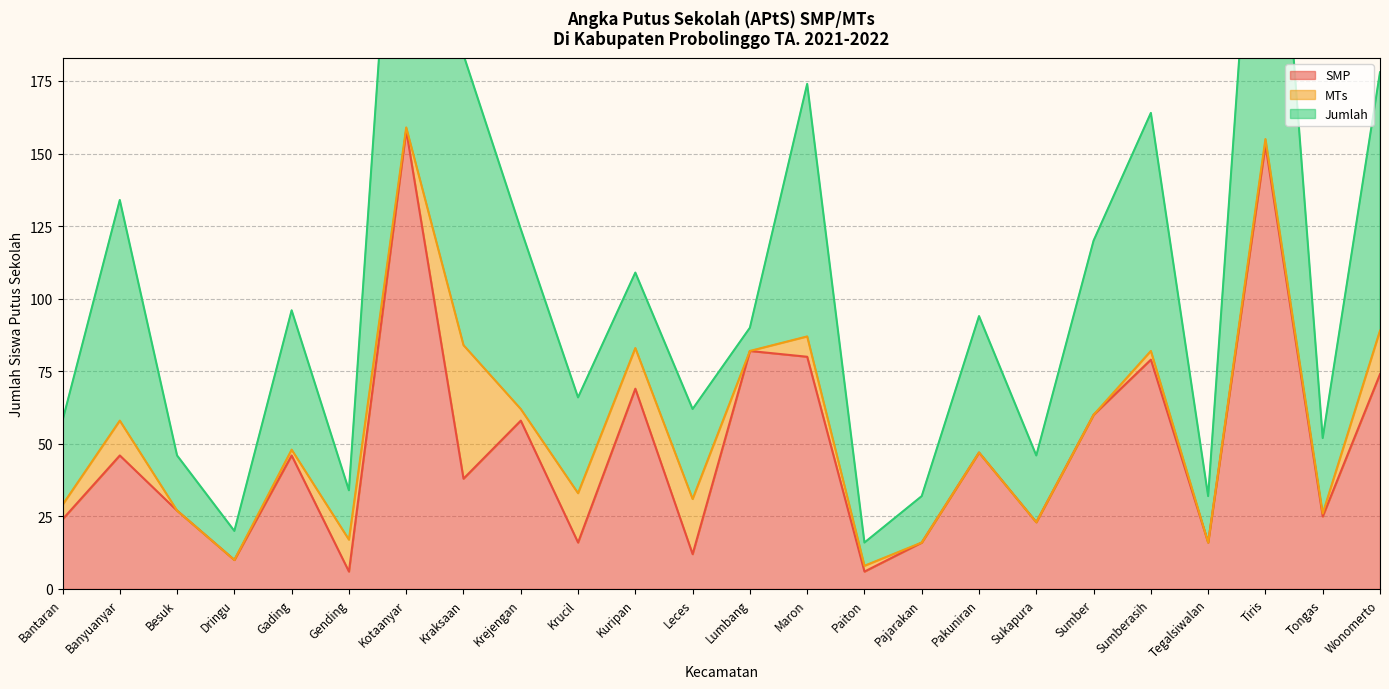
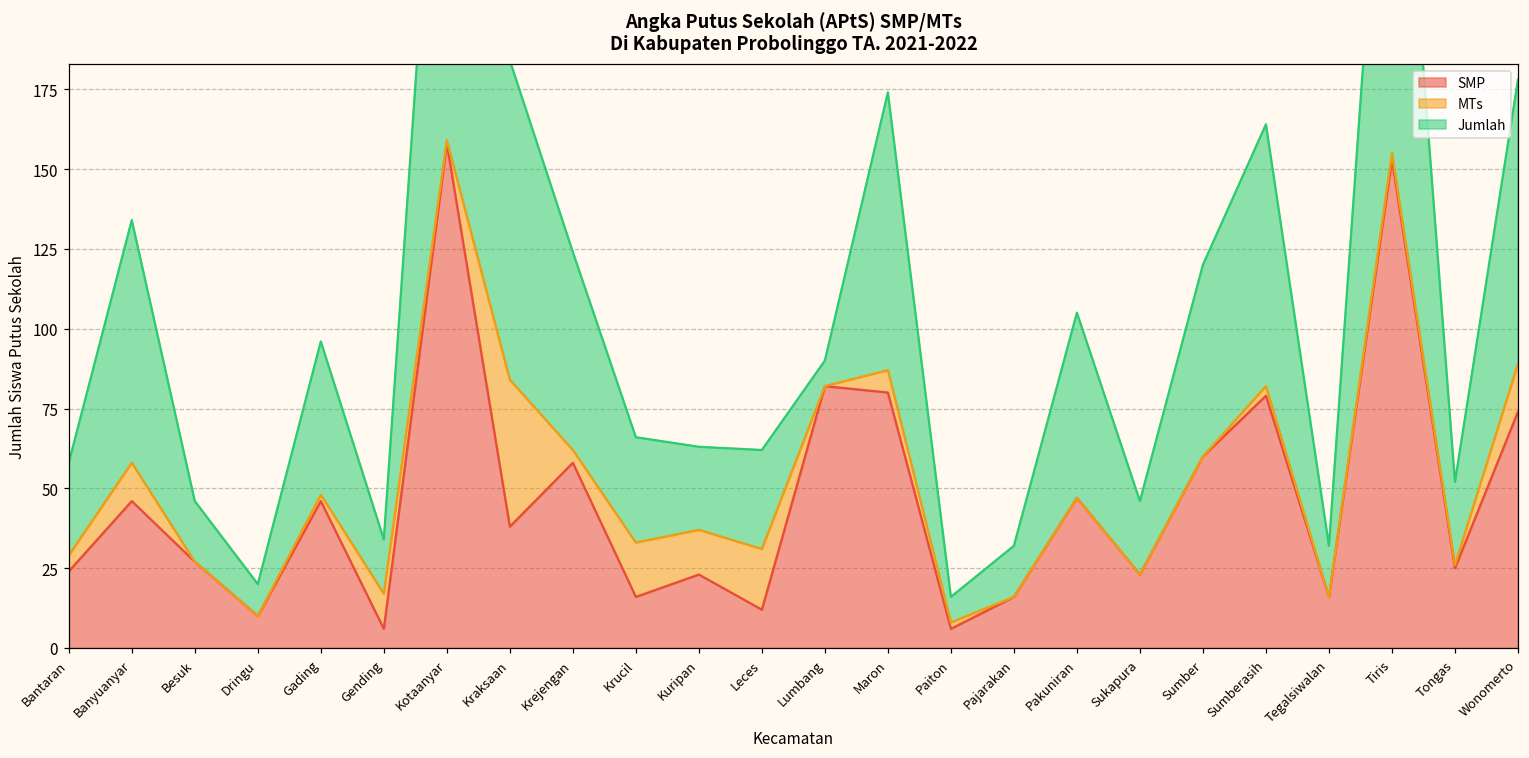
  {
    "SMP": {
      "Bantaran": 24,
      "Banyuanyar": 46,
      "Gading": 46,
      "Gending": 6,
      "Kotaanyar": 158,
      "Kraksaan": 38,
      "Krejengan": 58,
      "Krucil": 16,
-     "Kuripan": 69,
+     "Kuripan": 23,
      "Leces": 12,
      "Maron": 80,
      "Paiton": 6,
      "Sumberasih": 79,
      "Tiris": 153,
      "Tongas": 25,
      "Wonomerto": 74
    },
    "MTs": {
      "Bantaran": 5,
      "Banyuanyar": 12,
      "Gading": 2,
      "Gending": 11,
      "Kotaanyar": 1,
      "Kraksaan": 46,
      "Krejengan": 4,
      "Krucil": 17,
      "Kuripan": 14,
      "Leces": 19,
      "Maron": 7,
      "Paiton": 2,
      "Sumberasih": 3,
      "Tiris": 2,
      "Tongas": 1,
      "Wonomerto": 15
    },
    "Jumlah": {
      "Bantaran": 29,
      "Banyuanyar": 76,
      "Besuk": 19,
      "Dringu": 10,
      "Gading": 48,
      "Gending": 17,
      "Krejengan": 62,
      "Krucil": 33,
      "Kuripan": 26,
      "Leces": 31,
      "Lumbang": 8,
      "Maron": 87,
      "Paiton": 8,
      "Pajarakan": 16,
-     "Pakuniran": 47,
+     "Pakuniran": 58,
      "Sukapura": 23,
      "Sumber": 60,
      "Sumberasih": 82,
      "Tegalsiwalan": 16,
      "Tongas": 26,
      "Wonomerto": 89
    }
  }
